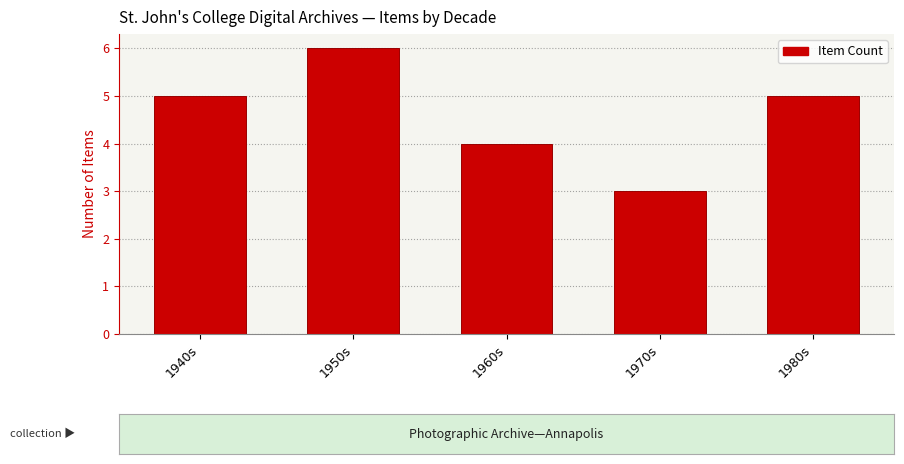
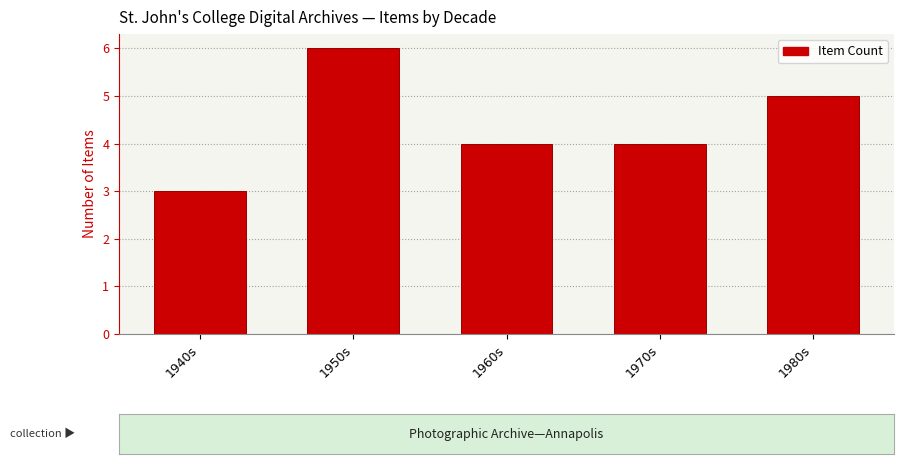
  {
-   "1940s": 5,
+   "1940s": 3,
    "1950s": 6,
    "1960s": 4,
-   "1970s": 3,
+   "1970s": 4,
    "1980s": 5
  }
